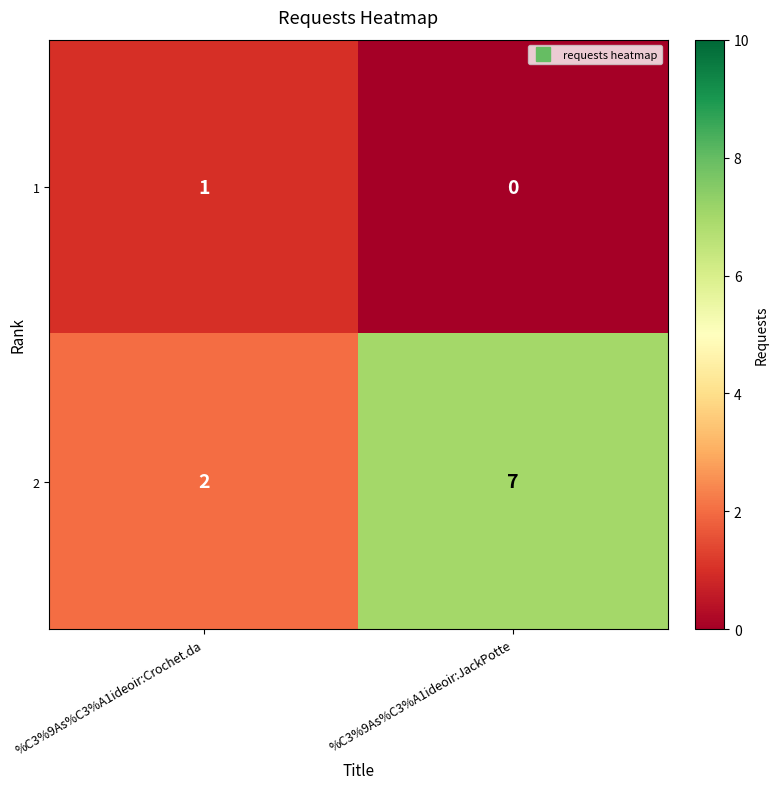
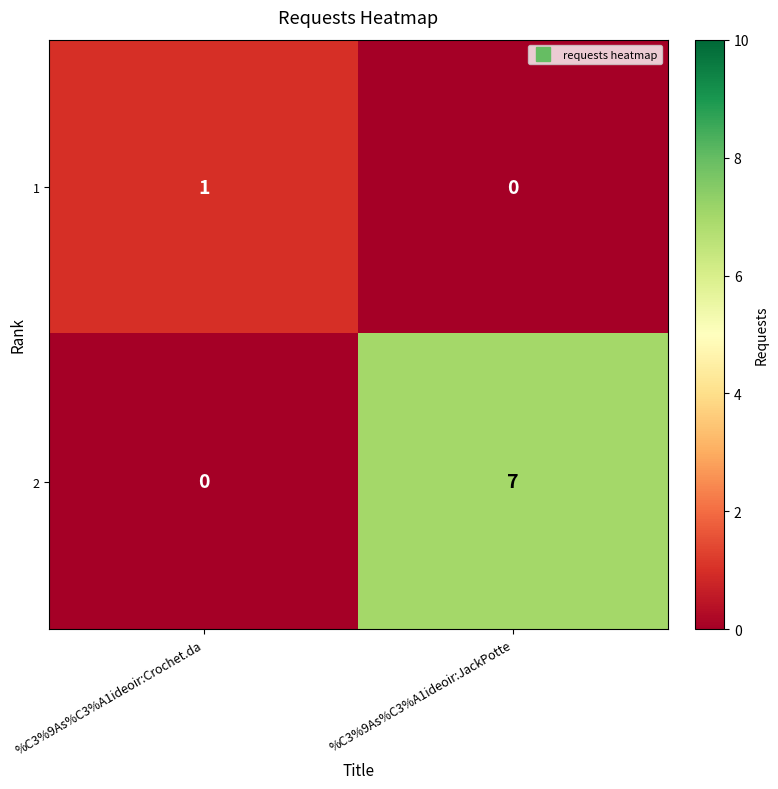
  {
    "1": {
      "%C3%9As%C3%A1ideoir:Crochet.da": 1,
      "%C3%9As%C3%A1ideoir:JackPotte": 0
    },
    "2": {
-     "%C3%9As%C3%A1ideoir:Crochet.da": 2,
+     "%C3%9As%C3%A1ideoir:Crochet.da": 0,
      "%C3%9As%C3%A1ideoir:JackPotte": 7
    }
  }
